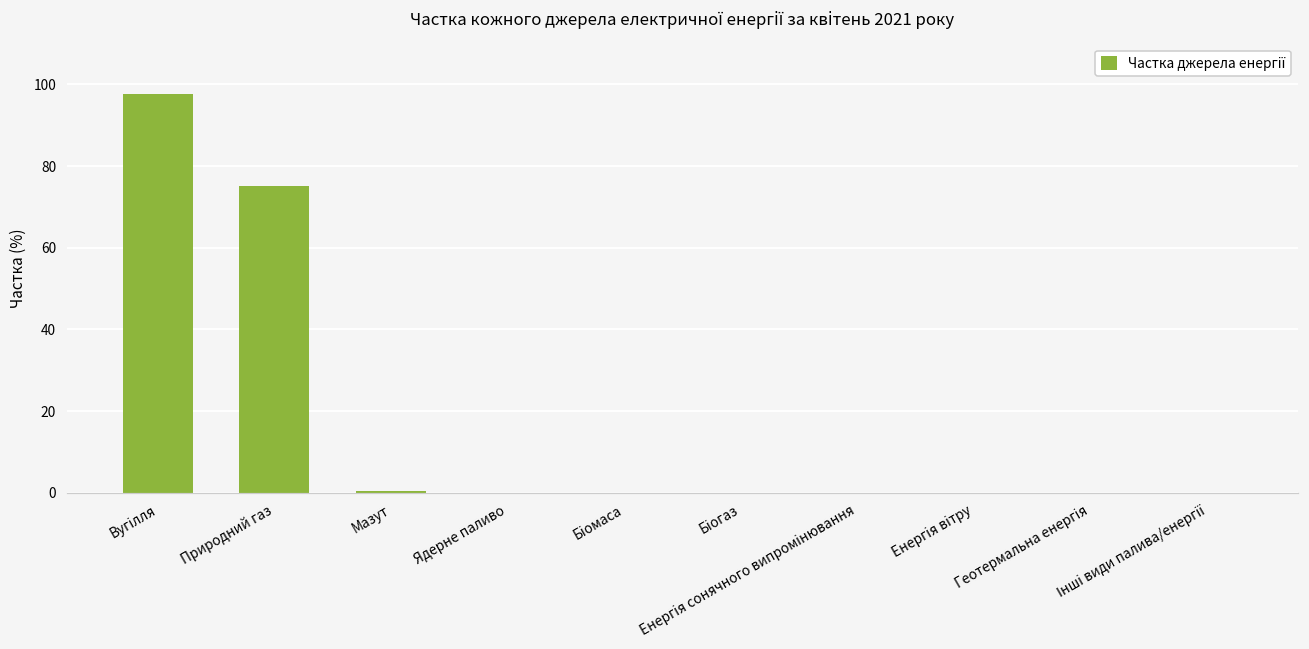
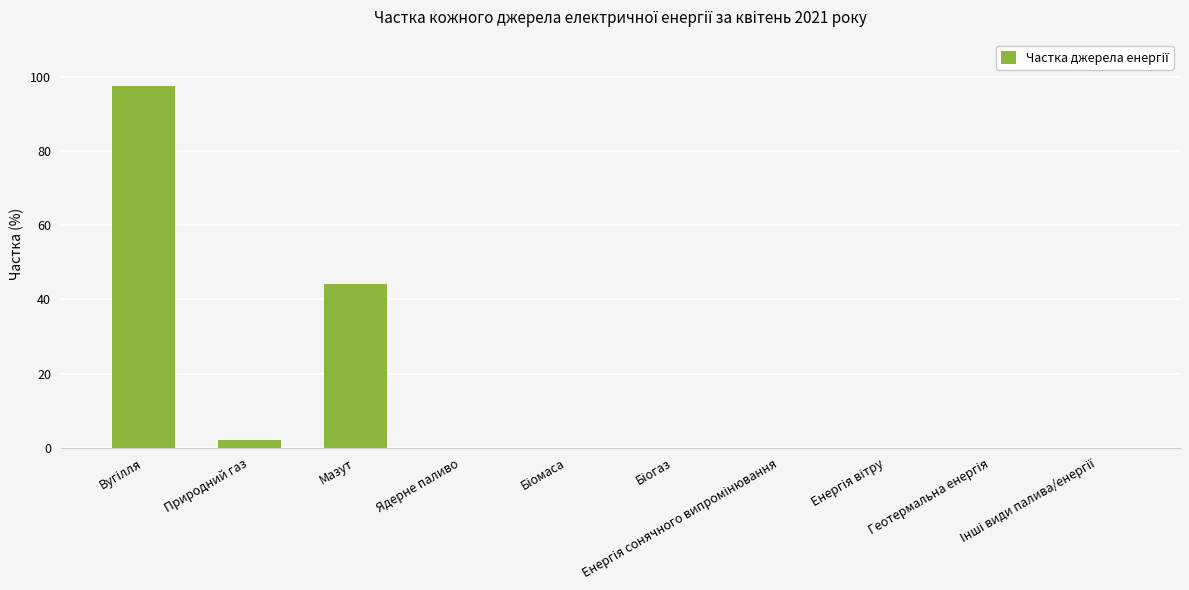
  {
    "Вугілля": 98,
-   "Природний газ": 75,
-   "Мазут": 0,
+   "Природний газ": 2,
+   "Мазут": 44,
    "Ядерне паливо": 0,
    "Біомаса": 0,
    "Біогаз": 0,
    "Енергія сонячного випромінювання": 0,
    "Енергія вітру": 0,
    "Геотермальна енергія": 0,
    "Інші види палива/енергії": 0
  }
